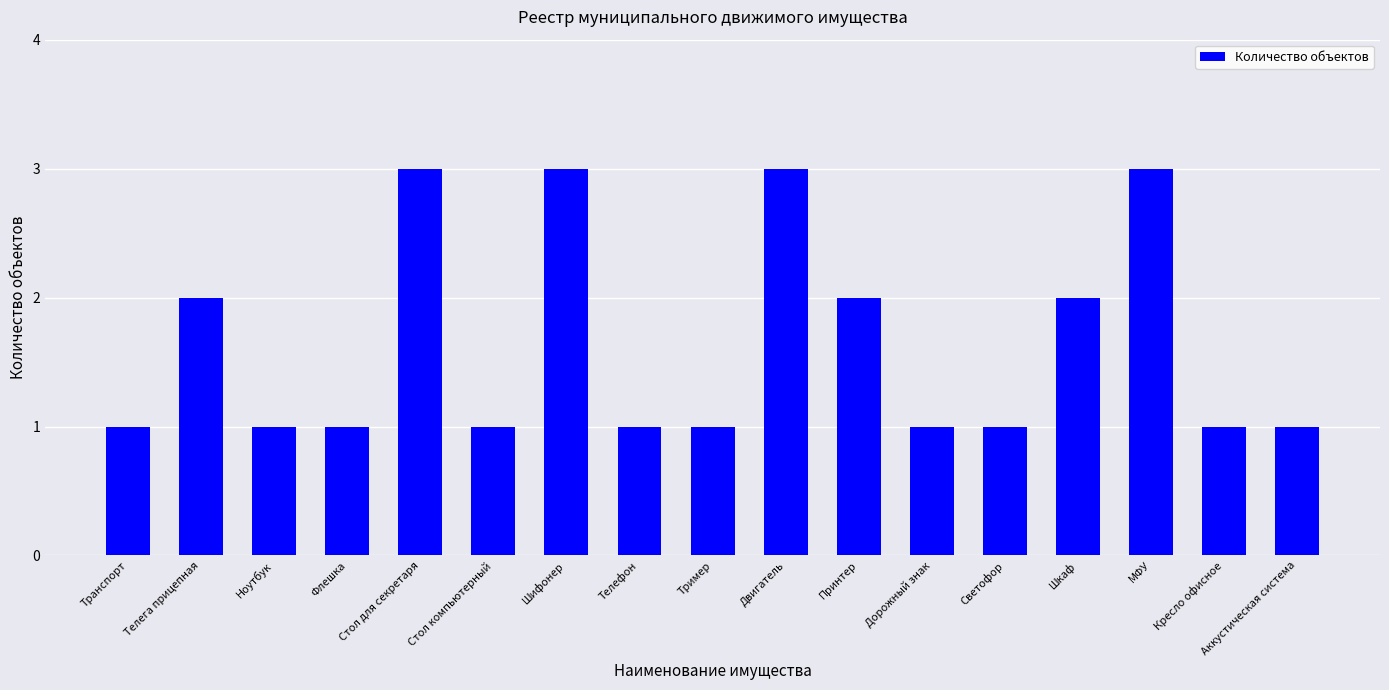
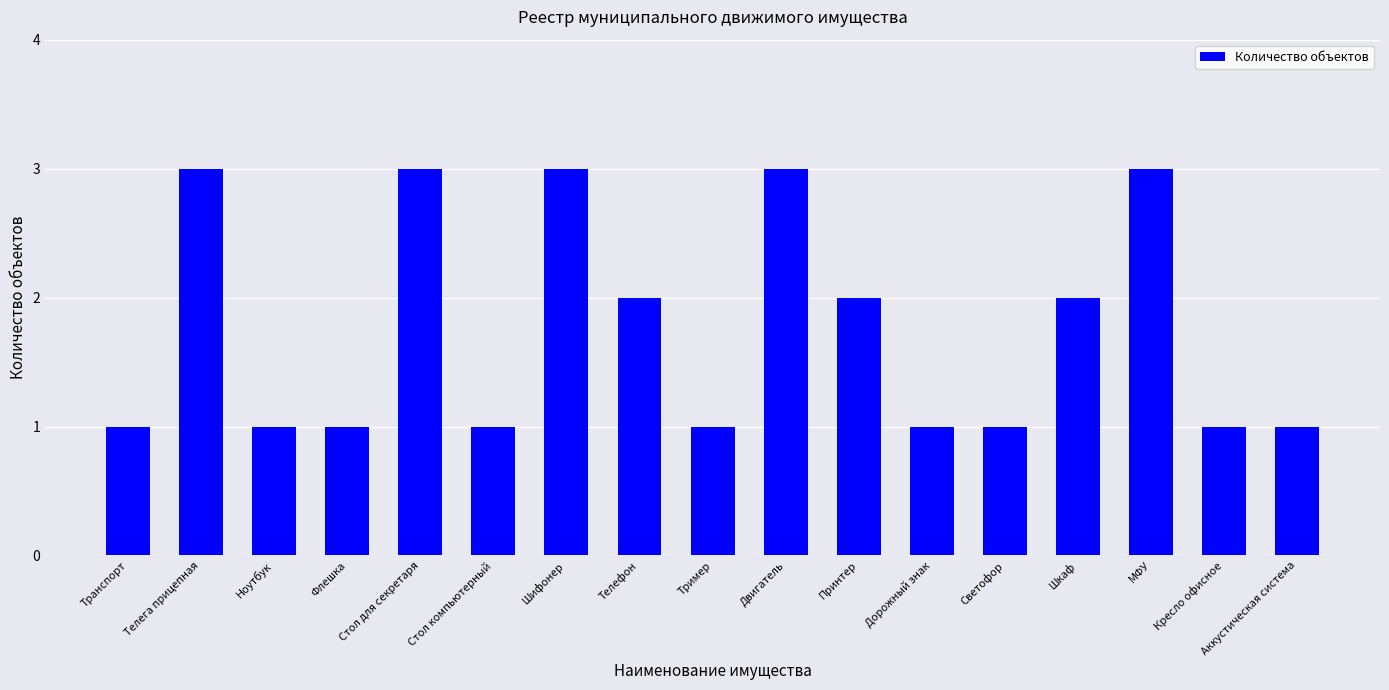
  {
    "Транспорт": 1,
-   "Телега прицепная": 2,
+   "Телега прицепная": 3,
    "Ноутбук": 1,
    "Флешка": 1,
    "Стол для секретаря": 3,
    "Стол компьютерный": 1,
    "Шифонер": 3,
-   "Телефон": 1,
+   "Телефон": 2,
    "Тример": 1,
    "Двигатель": 3,
    "Принтер": 2,
    "Дорожный знак": 1,
    "Светофор": 1,
    "Шкаф": 2,
    "МФУ": 3,
    "Кресло офисное": 1,
    "Аккустическая система": 1
  }
